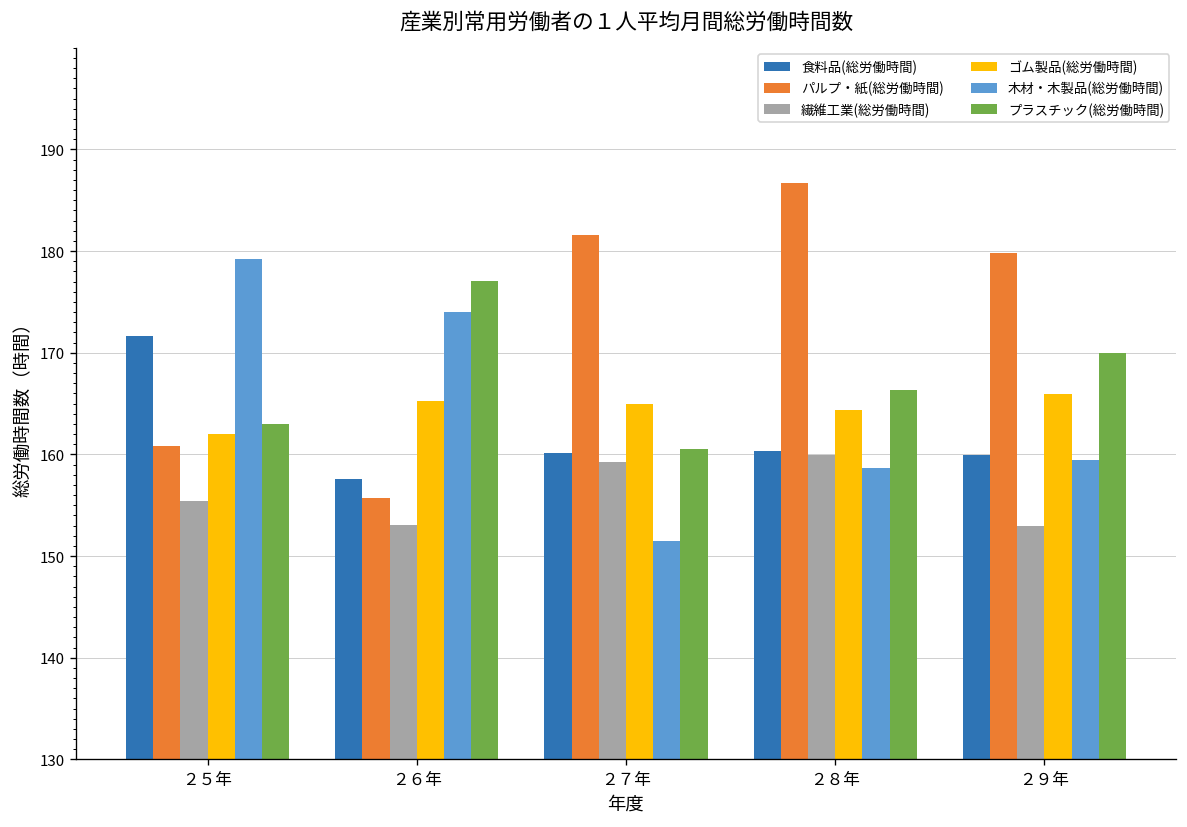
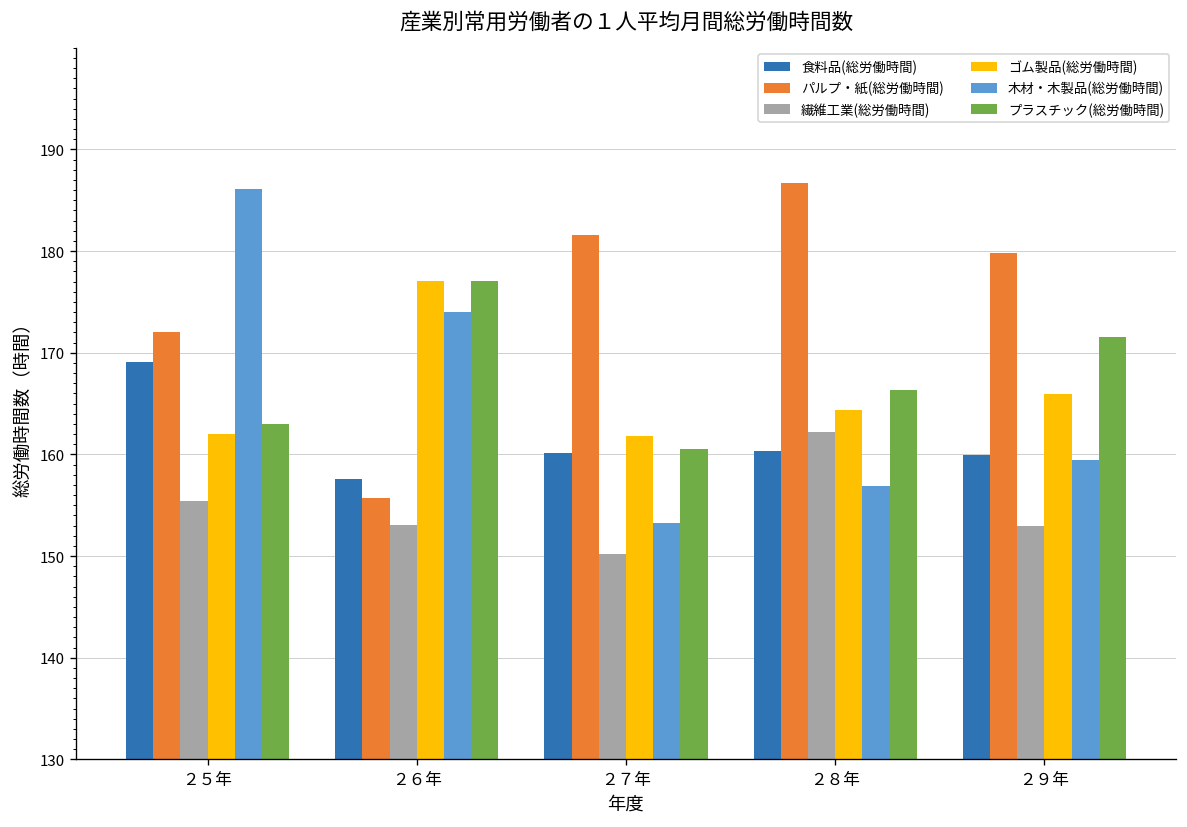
  {
    "食料品(総労働時間)": {
-     "２５年": 172,
+     "２５年": 169,
      "２６年": 158,
      "２７年": 160,
      "２８年": 160,
      "２９年": 160
    },
    "パルプ・紙(総労働時間)": {
-     "２５年": 161,
+     "２５年": 172,
      "２６年": 156,
      "２７年": 182,
      "２８年": 187,
      "２９年": 180
    },
    "繊維工業(総労働時間)": {
      "２５年": 155,
      "２６年": 153,
-     "２７年": 159,
-     "２８年": 160,
+     "２７年": 150,
+     "２８年": 162,
      "２９年": 153
    },
    "ゴム製品(総労働時間)": {
      "２５年": 162,
-     "２６年": 165,
-     "２７年": 165,
+     "２６年": 177,
+     "２７年": 162,
      "２８年": 164,
      "２９年": 166
    },
    "木材・木製品(総労働時間)": {
-     "２５年": 179,
+     "２５年": 186,
      "２６年": 174,
-     "２７年": 152,
-     "２８年": 159,
+     "２７年": 153,
+     "２８年": 157,
      "２９年": 160
    },
    "プラスチック(総労働時間)": {
      "２５年": 163,
      "２６年": 177,
      "２７年": 161,
      "２８年": 166,
-     "２９年": 170
+     "２９年": 172
    }
  }
